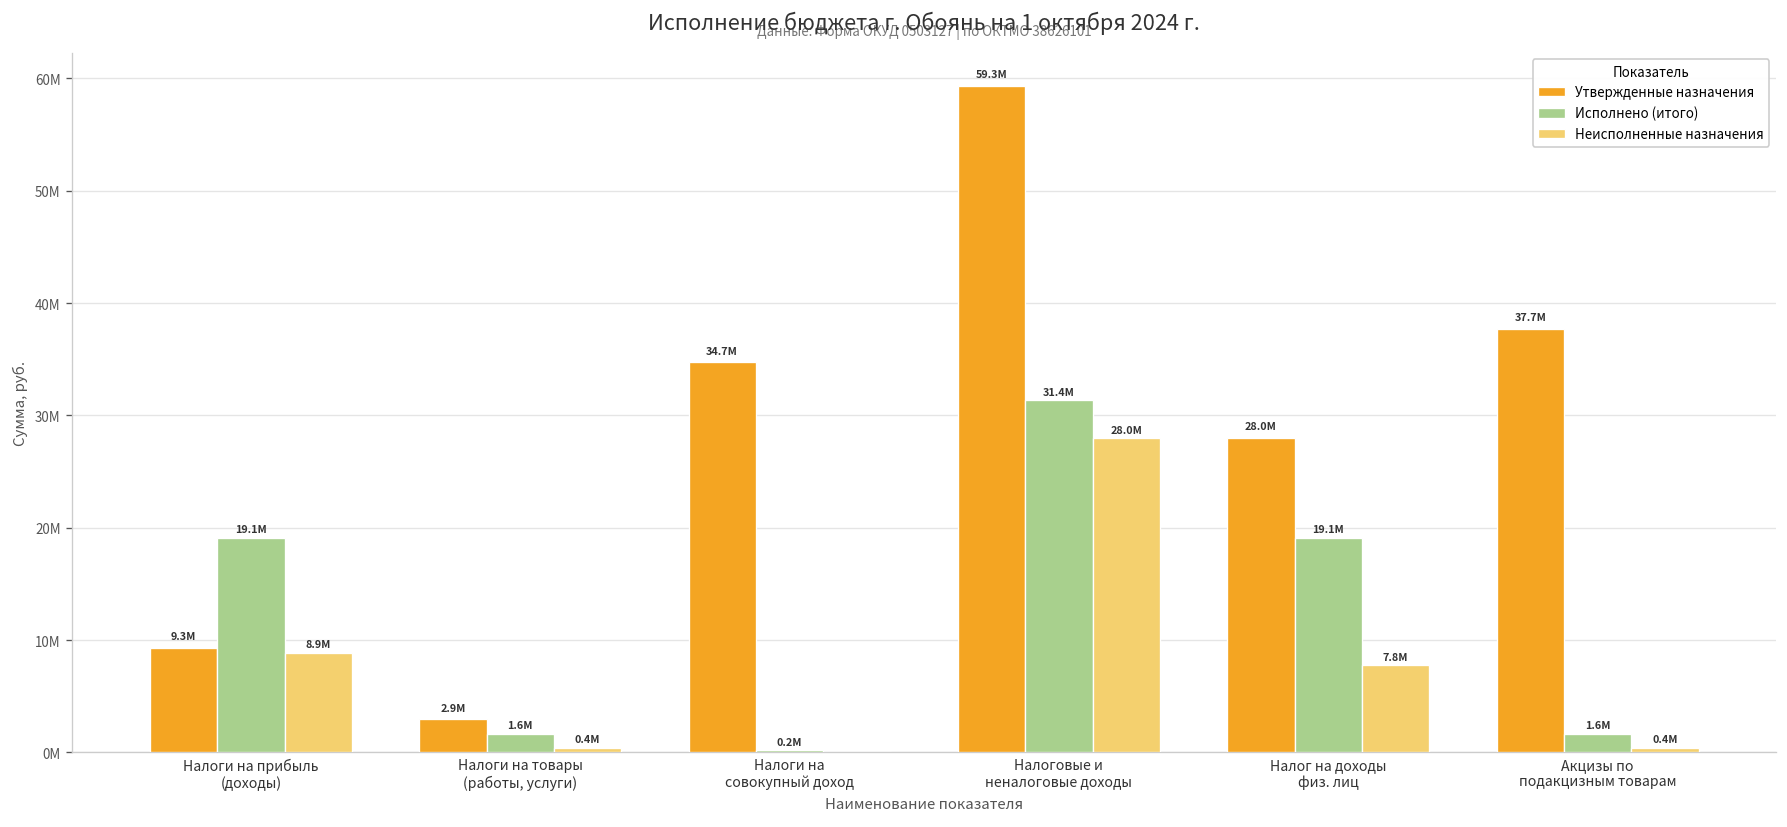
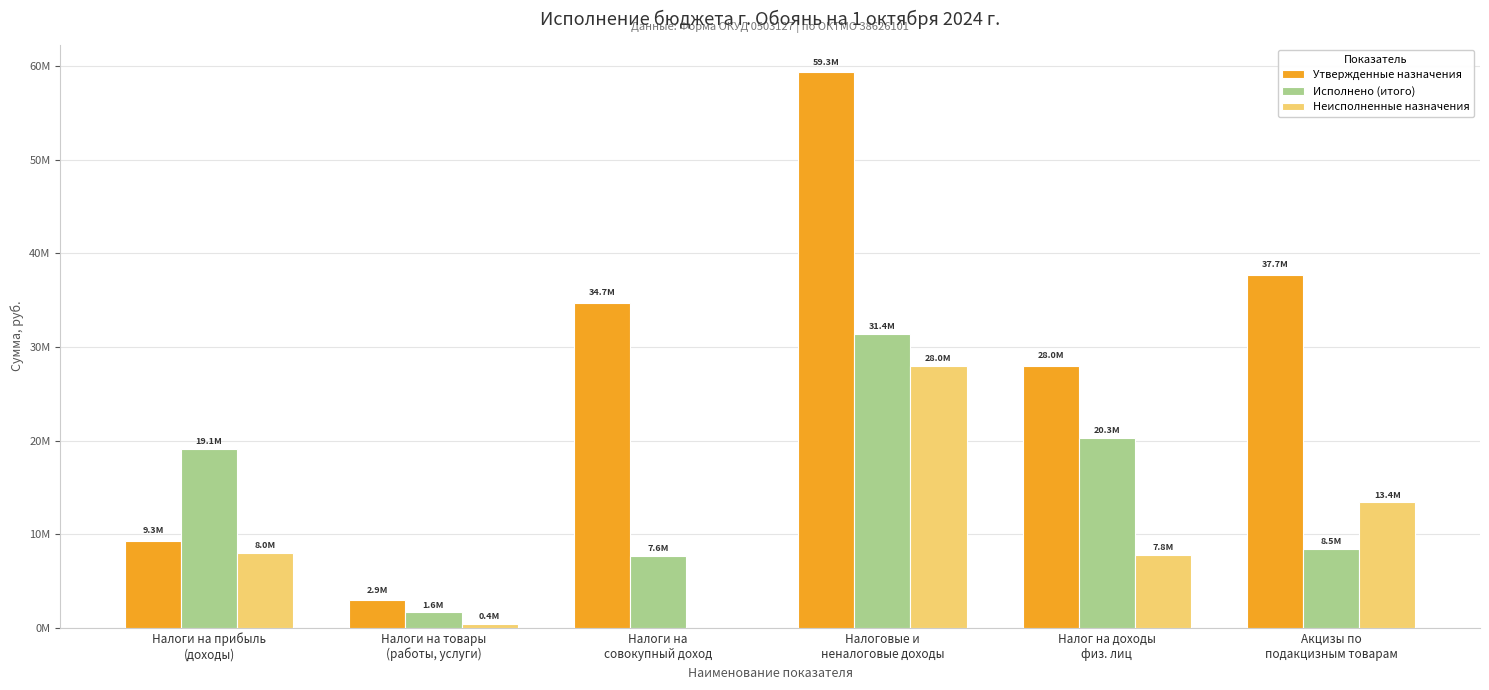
  {
    "Утвержденные назначения": {
      "Налоги на прибыль (доходы)": "9.3M",
      "Налоги на товары (работы, услуги)": "2.9M",
      "Налоги на совокупный доход": "34.7M",
      "Налоговые и неналоговые доходы": "59.3M",
      "Налог на доходы физ. лиц": "28.0M",
      "Акцизы по подакцизным товарам": "37.7M"
    },
    "Исполнено (итого)": {
      "Налоги на прибыль (доходы)": "19.1M",
      "Налоги на товары (работы, услуги)": "1.6M",
-     "Налоги на совокупный доход": "0.2M",
+     "Налоги на совокупный доход": "7.6M",
      "Налоговые и неналоговые доходы": "31.4M",
-     "Налог на доходы физ. лиц": "19.1M",
-     "Акцизы по подакцизным товарам": "1.6M"
+     "Налог на доходы физ. лиц": "20.3M",
+     "Акцизы по подакцизным товарам": "8.5M"
    },
    "Неисполненные назначения": {
-     "Налоги на прибыль (доходы)": "8.9M",
+     "Налоги на прибыль (доходы)": "8.0M",
      "Налоги на товары (работы, услуги)": "0.4M",
      "Налоговые и неналоговые доходы": "28.0M",
      "Налог на доходы физ. лиц": "7.8M",
-     "Акцизы по подакцизным товарам": "0.4M"
+     "Акцизы по подакцизным товарам": "13.4M"
    }
  }
